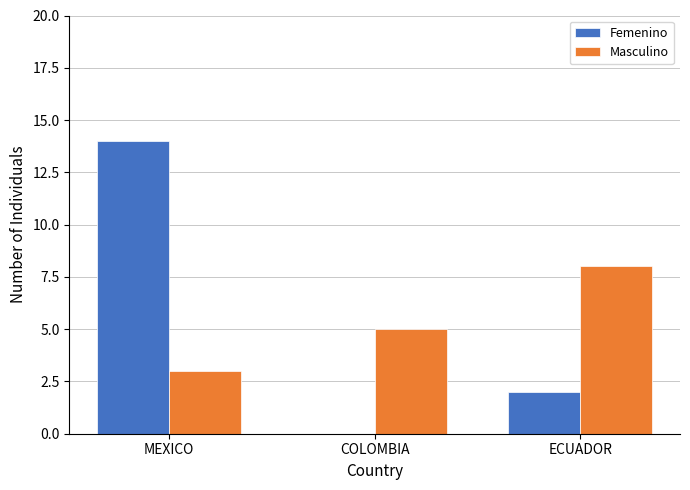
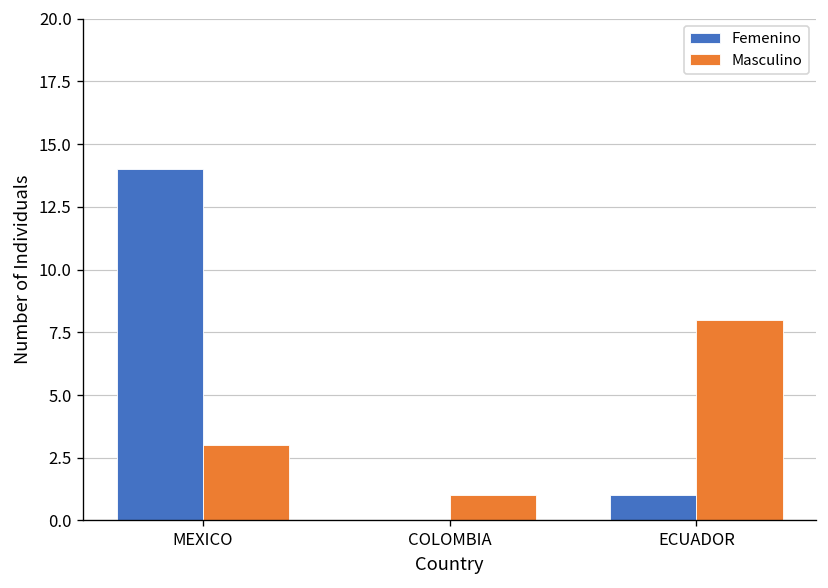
  {
    "Femenino": {
      "MEXICO": 14,
      "COLOMBIA": 0,
-     "ECUADOR": 2
+     "ECUADOR": 1
    },
    "Masculino": {
      "MEXICO": 3,
-     "COLOMBIA": 5,
+     "COLOMBIA": 1,
      "ECUADOR": 8
    }
  }
